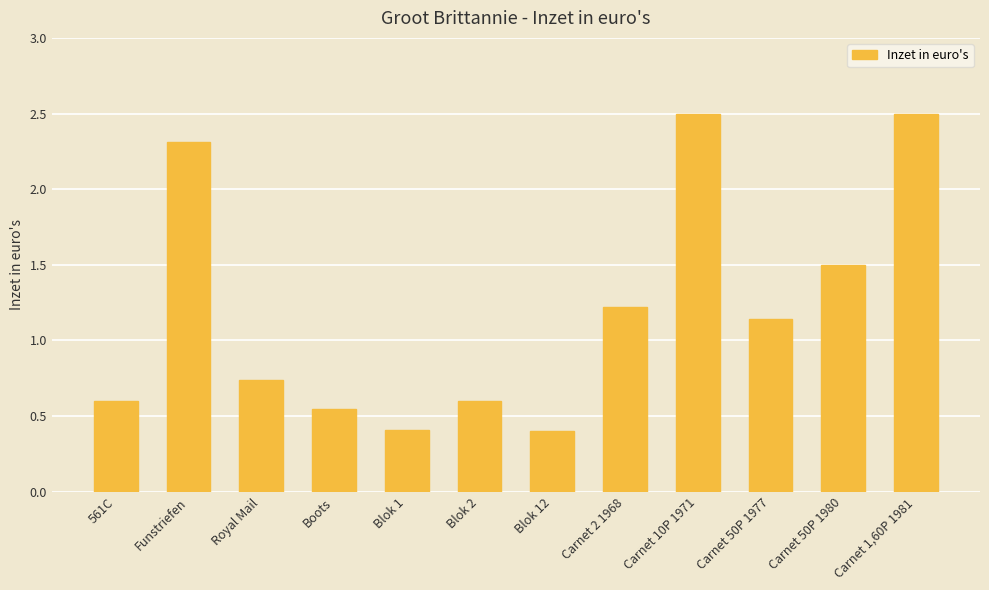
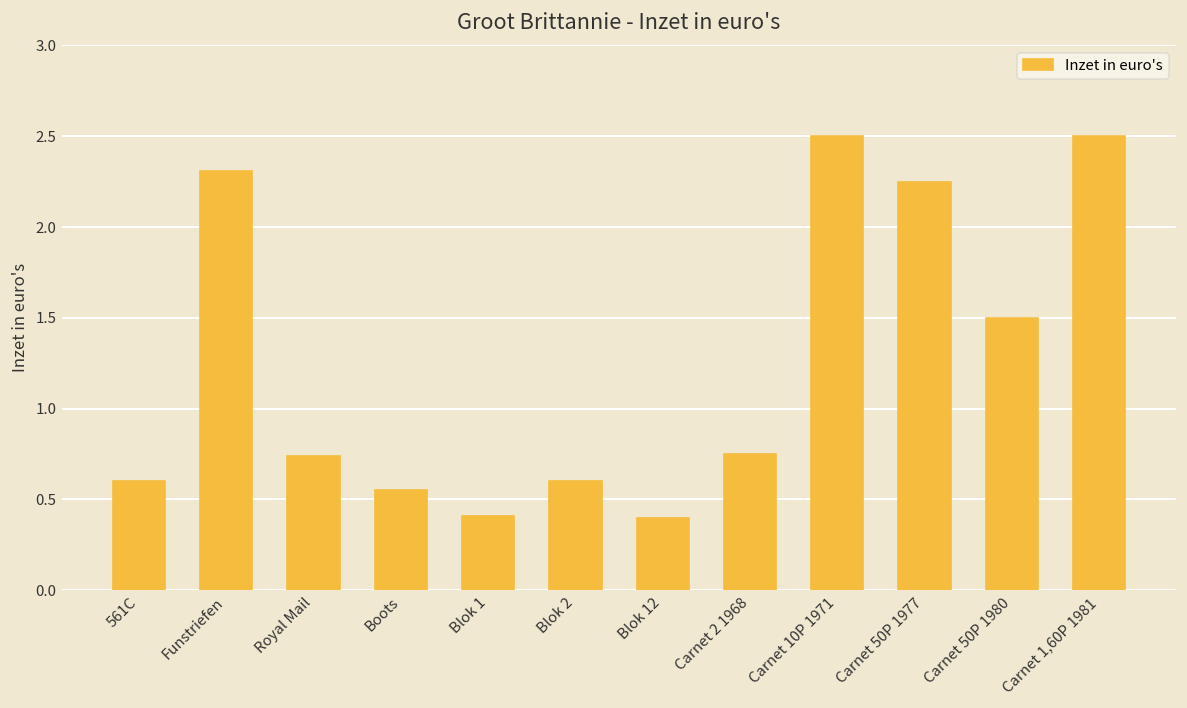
  {
    "561C": 0.60,
    "Funstriefen": 2.31,
    "Royal Mail": 0.74,
    "Boots": 0.55,
    "Blok 1": 0.41,
    "Blok 2": 0.60,
    "Blok 12": 0.40,
-   "Carnet 2 1968": 1.22,
+   "Carnet 2 1968": 0.75,
    "Carnet 10P 1971": 2.50,
-   "Carnet 50P 1977": 1.14,
+   "Carnet 50P 1977": 2.25,
    "Carnet 50P 1980": 1.50,
    "Carnet 1,60P 1981": 2.50
  }
